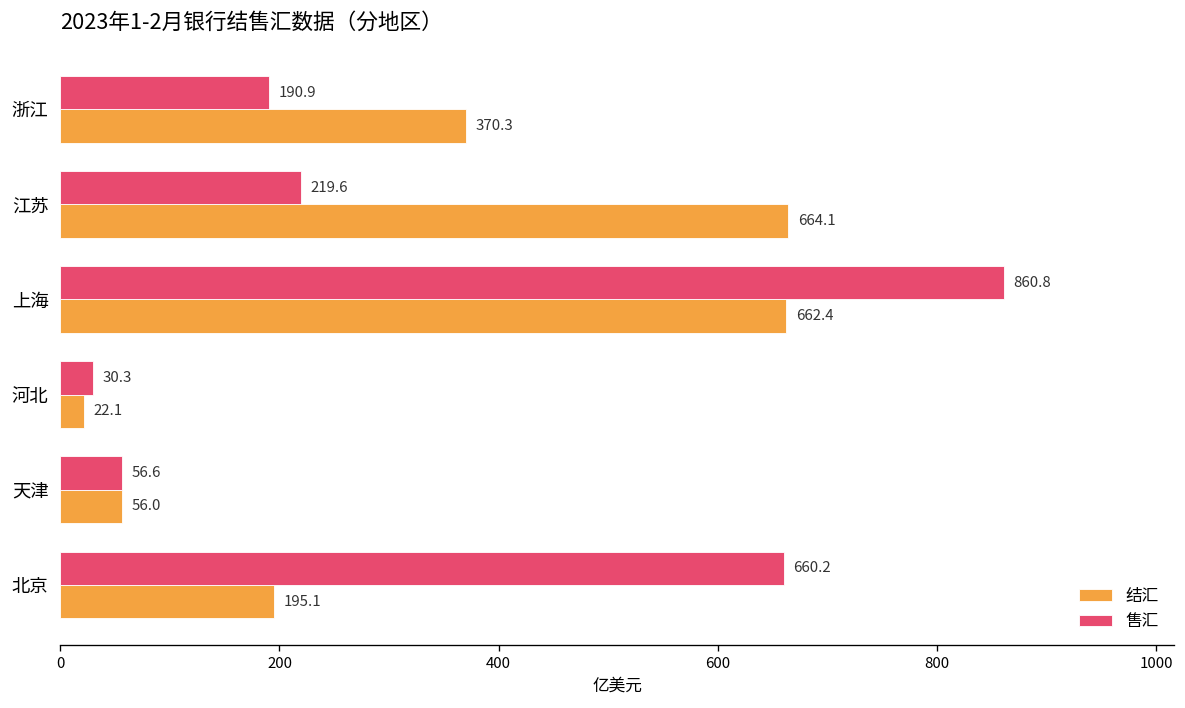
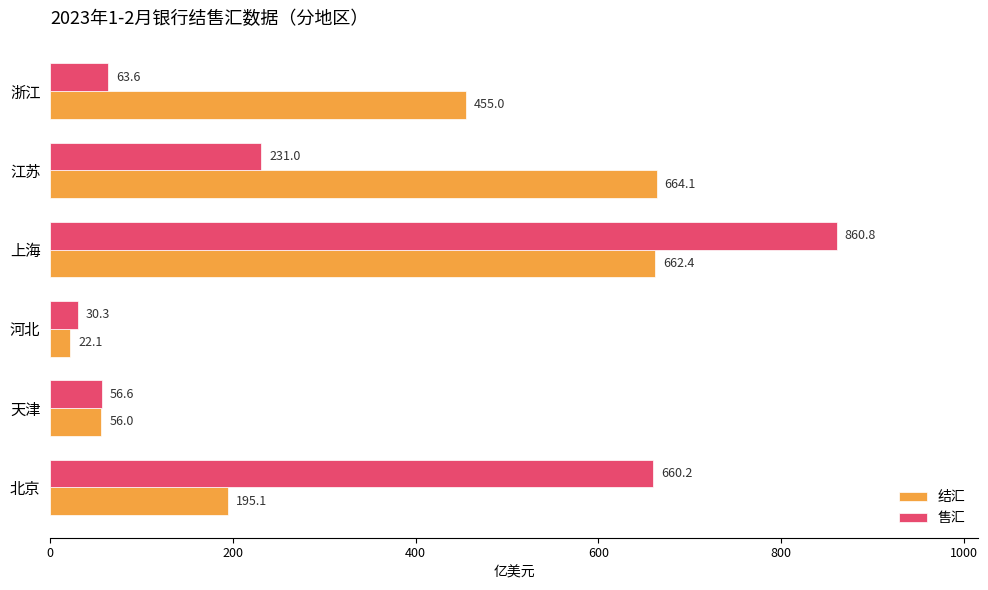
  {
    "结汇": {
-     "浙江": 370.3,
+     "浙江": 455.0,
      "江苏": 664.1,
      "上海": 662.4,
      "河北": 22.1,
      "天津": 56.0,
      "北京": 195.1
    },
    "售汇": {
-     "浙江": 190.9,
-     "江苏": 219.6,
+     "浙江": 63.6,
+     "江苏": 231.0,
      "上海": 860.8,
      "河北": 30.3,
      "天津": 56.6,
      "北京": 660.2
    }
  }
